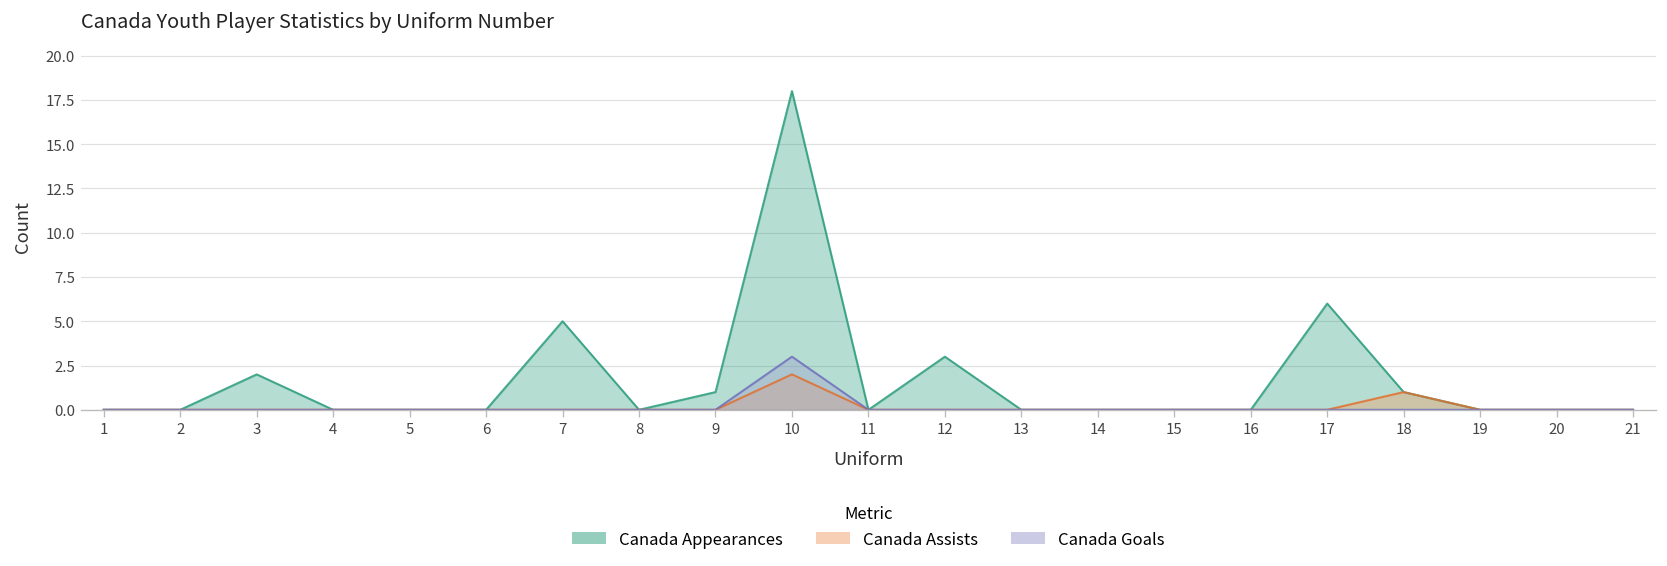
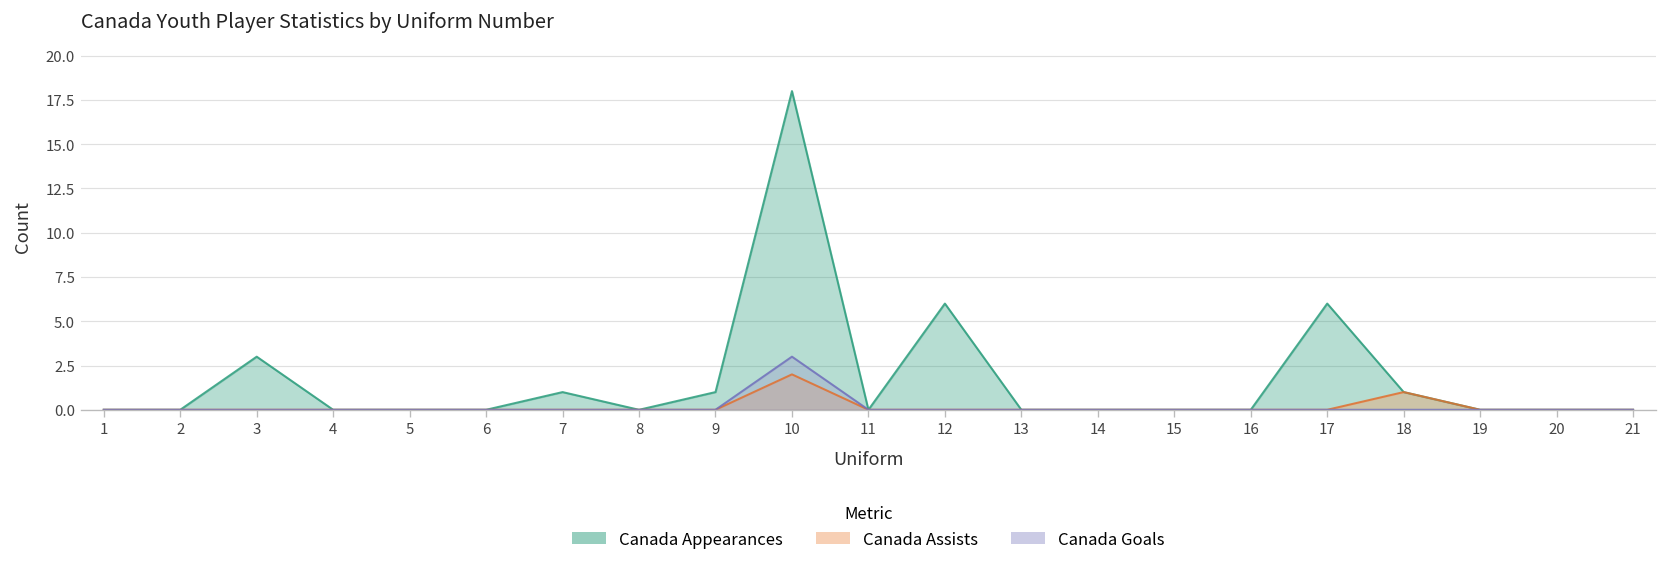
  {
    "Canada Appearances": {
-     "3": 2,
-     "7": 5,
+     "3": 3,
+     "7": 1,
      "9": 1,
      "10": 18,
-     "12": 3,
+     "12": 6,
      "17": 6
    },
    "Canada Assists": {
      "10": 2
    },
    "Canada Goals": {
      "10": 3,
      "18": 0
    }
  }
